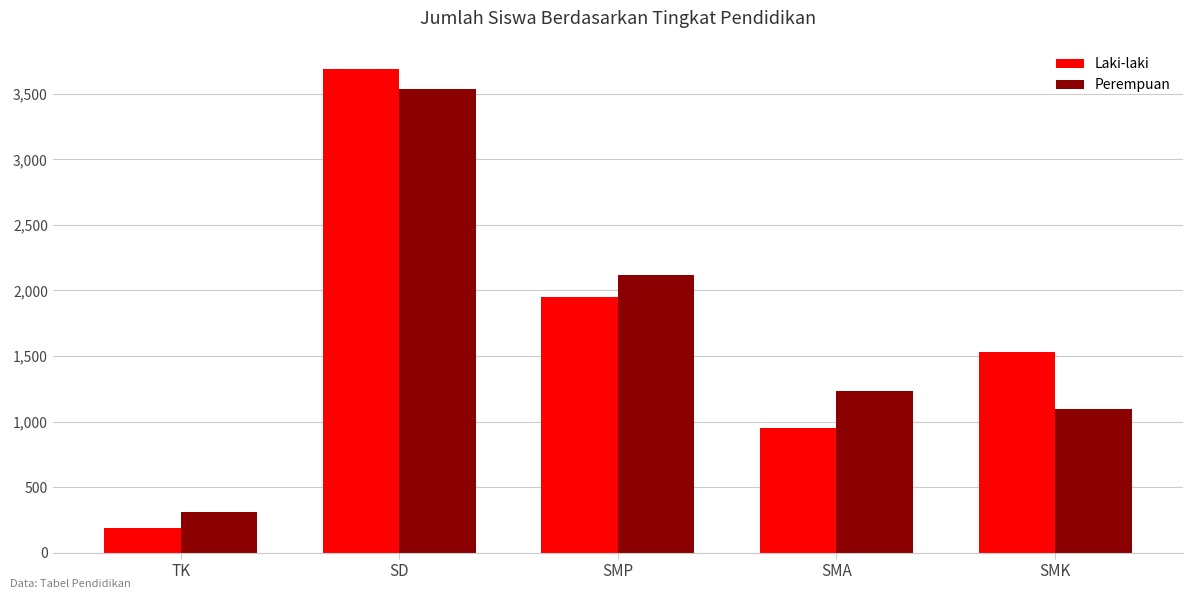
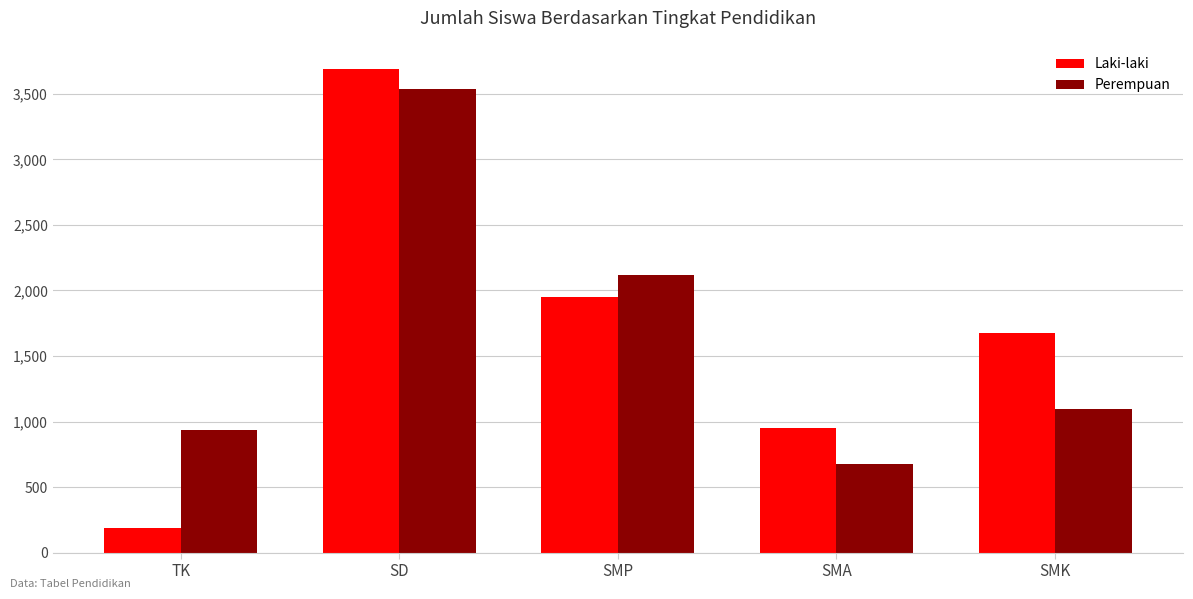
  {
    "Laki-laki": {
      "TK": "190",
      "SD": "3,690",
      "SMP": "1,950",
      "SMA": "950",
-     "SMK": "1,530"
+     "SMK": "1,680"
    },
    "Perempuan": {
-     "TK": "310",
+     "TK": "940",
      "SD": "3,540",
      "SMP": "2,120",
-     "SMA": "1,230",
+     "SMA": "680",
      "SMK": "1,100"
    }
  }
